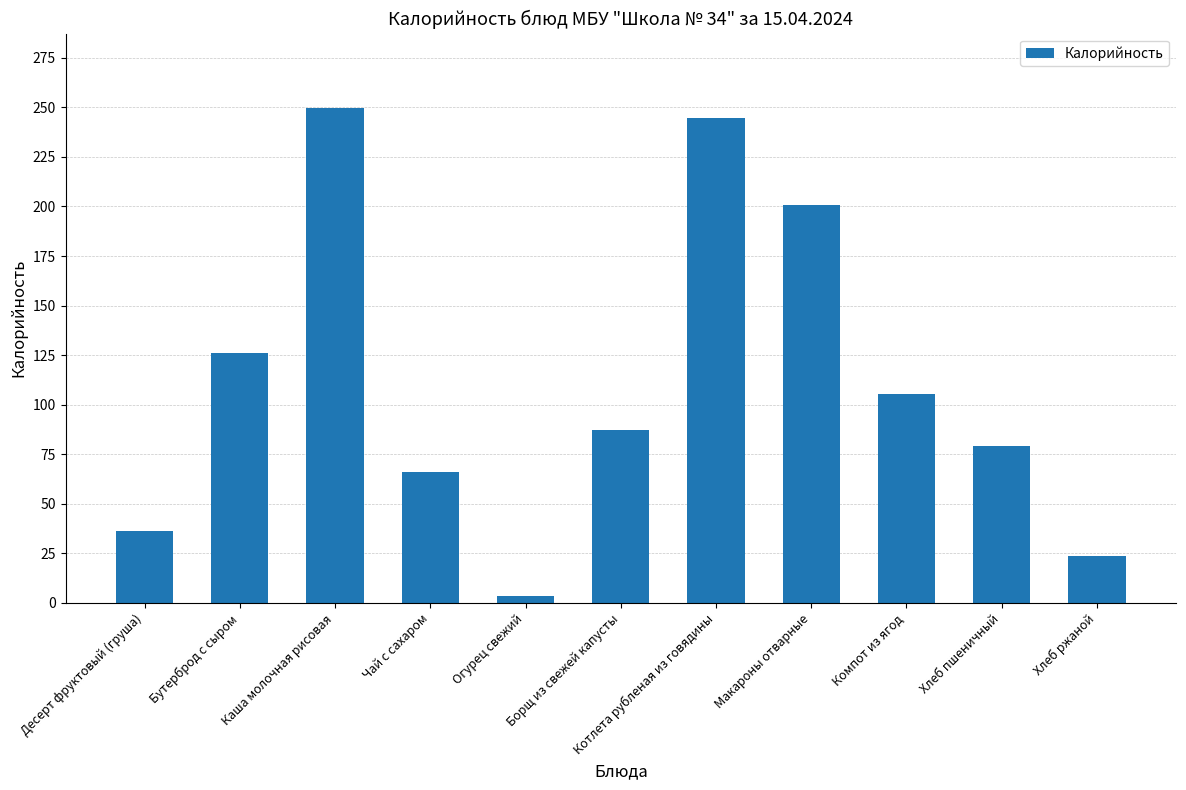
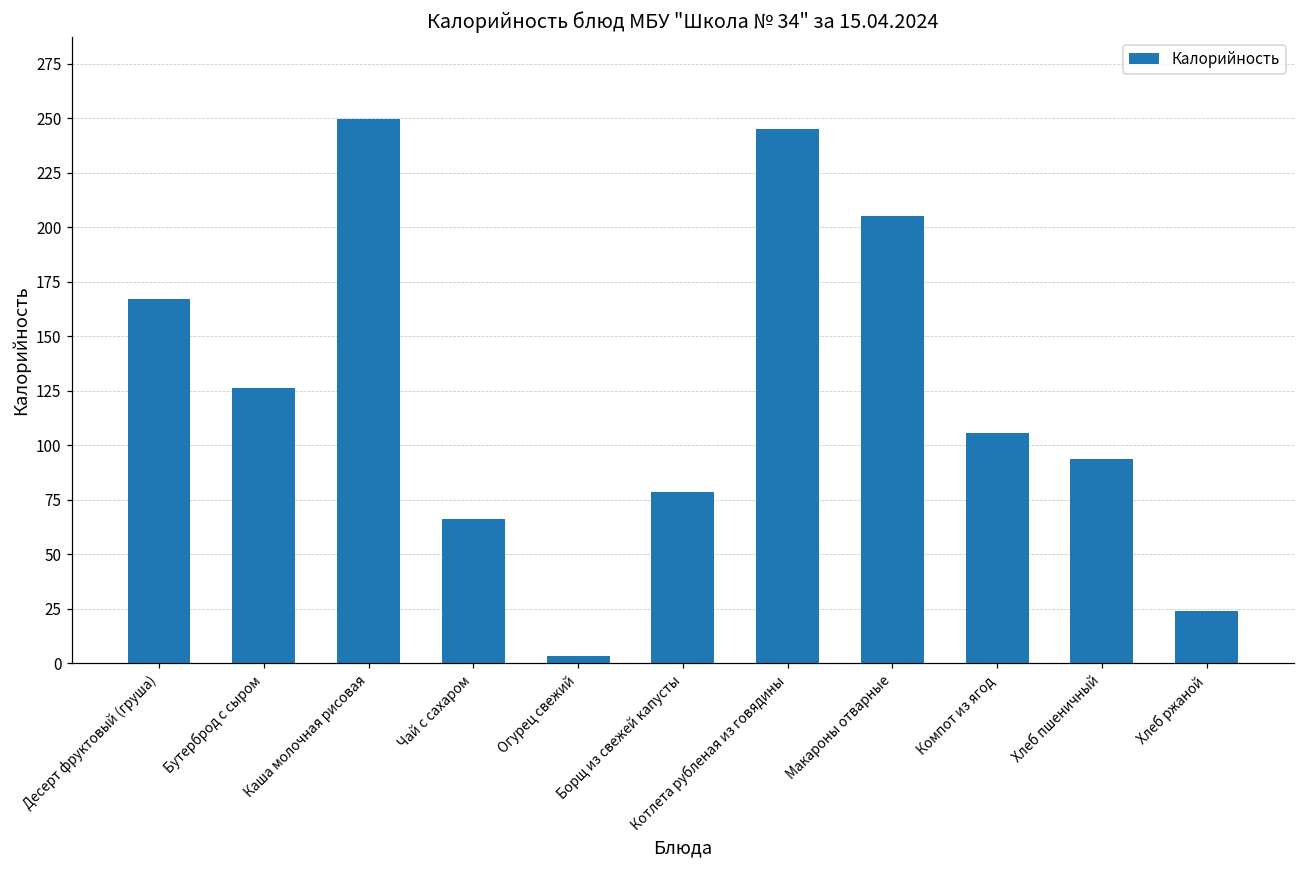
  {
-   "Десерт фруктовый (груша)": 36,
+   "Десерт фруктовый (груша)": 167,
    "Бутерброд с сыром": 126,
    "Каша молочная рисовая": 250,
    "Чай с сахаром": 66,
    "Огурец свежий": 3,
-   "Борщ из свежей капусты": 87,
+   "Борщ из свежей капусты": 78,
    "Котлета рубленая из говядины": 245,
-   "Макароны отварные": 201,
+   "Макароны отварные": 205,
    "Компот из ягод": 106,
-   "Хлеб пшеничный": 79,
+   "Хлеб пшеничный": 94,
    "Хлеб ржаной": 24
  }
